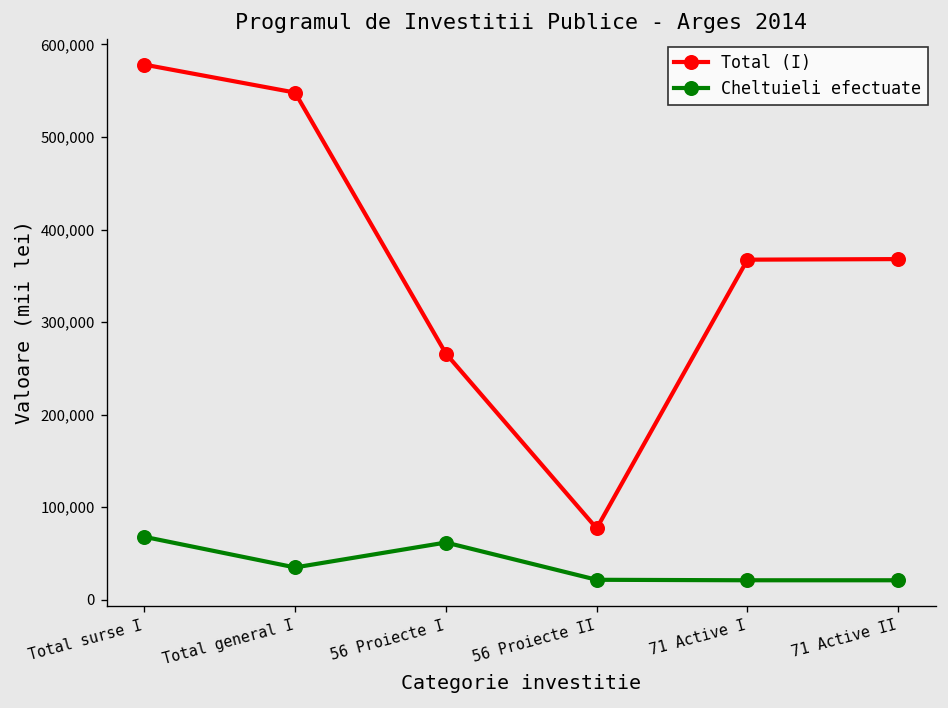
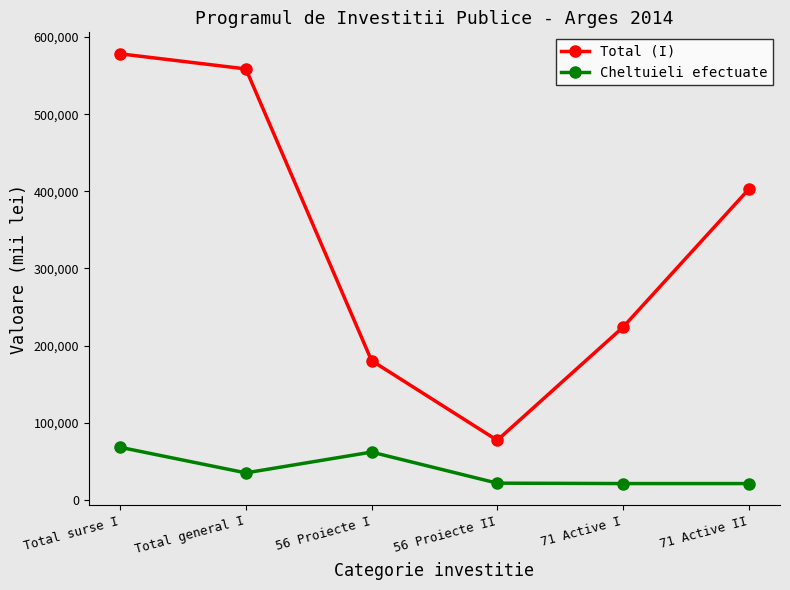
  {
    "Total (I)": {
      "Total surse I": "580,000",
-     "Total general I": "550,000",
-     "56 Proiecte I": "270,000",
+     "Total general I": "560,000",
+     "56 Proiecte I": "180,000",
      "56 Proiecte II": "80,000",
-     "71 Active I": "370,000",
-     "71 Active II": "370,000"
+     "71 Active I": "220,000",
+     "71 Active II": "400,000"
    },
    "Cheltuieli efectuate": {
      "Total surse I": "70,000",
      "Total general I": "30,000",
      "56 Proiecte I": "60,000",
      "56 Proiecte II": "20,000",
      "71 Active I": "20,000",
      "71 Active II": "20,000"
    }
  }
